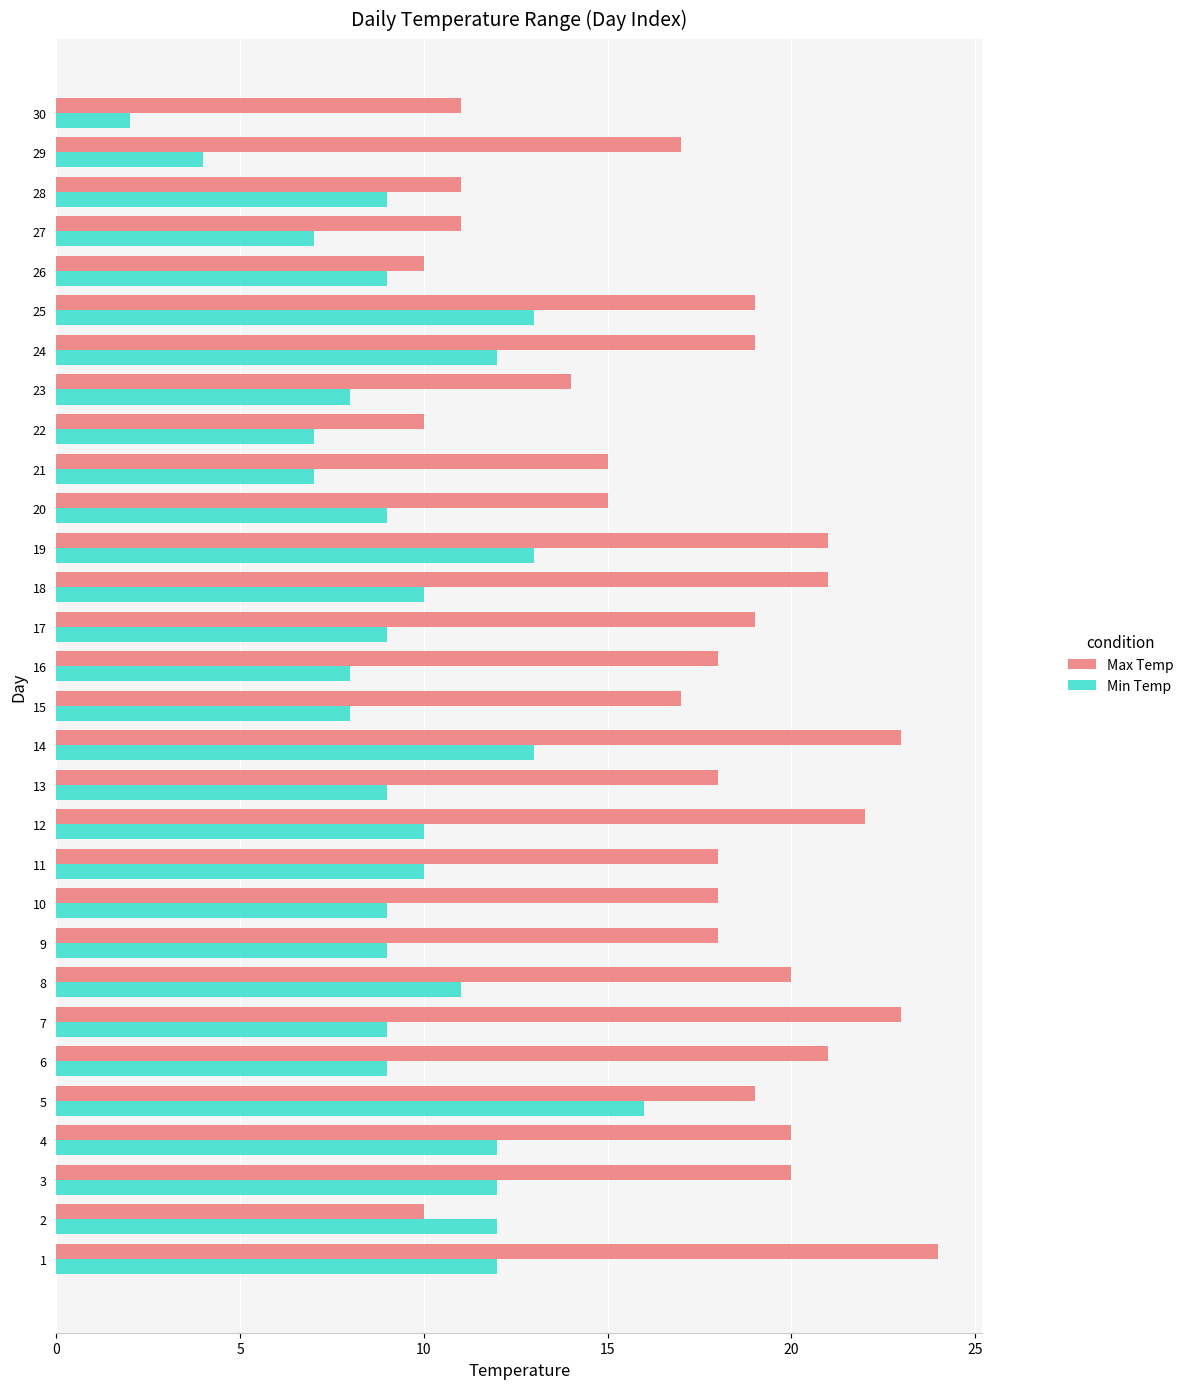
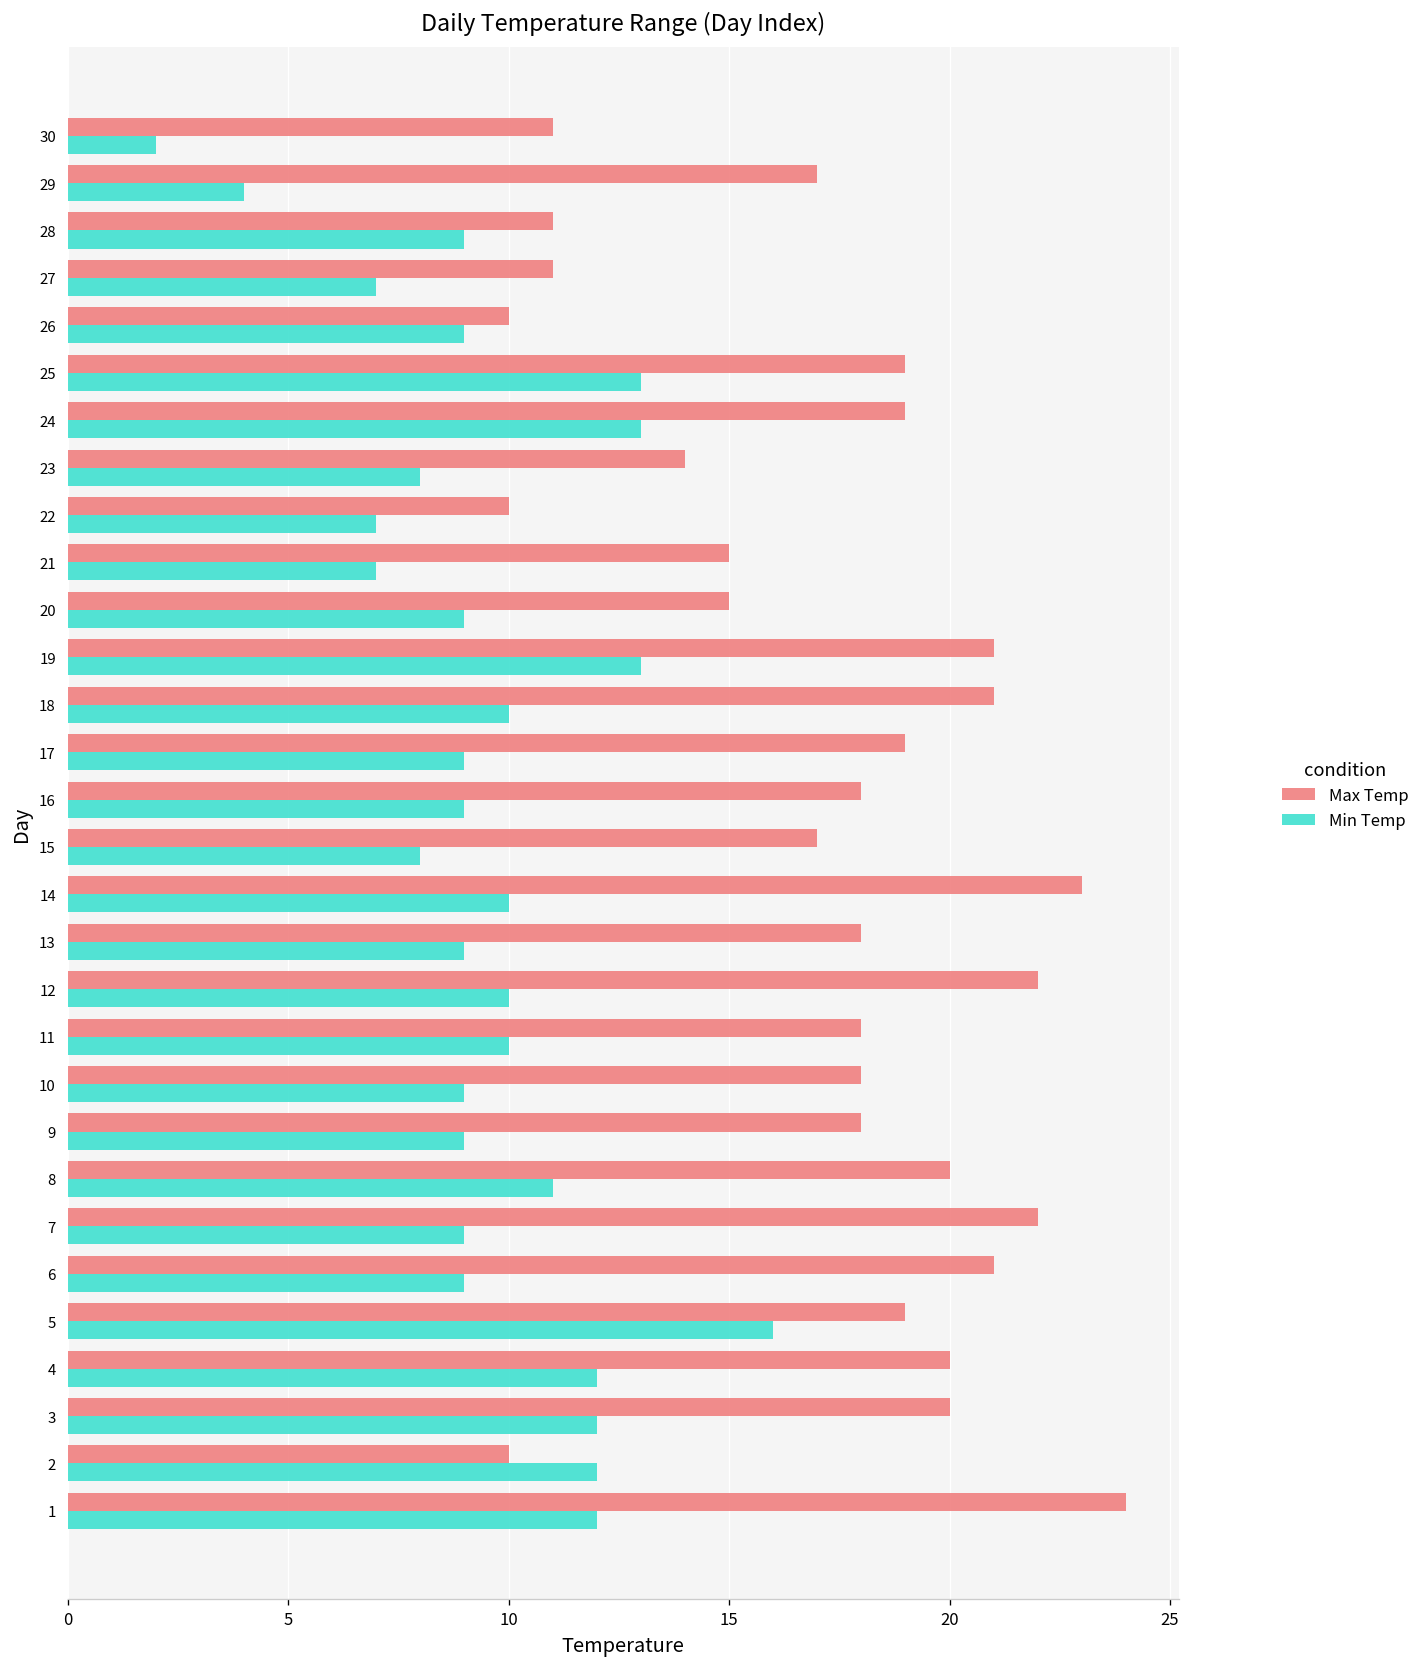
  {
    "Max Temp": {
      "30": 11,
      "29": 17,
      "28": 11,
      "27": 11,
      "26": 10,
      "25": 19,
      "24": 19,
      "23": 14,
      "22": 10,
      "21": 15,
      "20": 15,
      "19": 21,
      "18": 21,
      "17": 19,
      "16": 18,
      "15": 17,
      "14": 23,
      "13": 18,
      "12": 22,
      "11": 18,
      "10": 18,
      "9": 18,
      "8": 20,
-     "7": 23,
+     "7": 22,
      "6": 21,
      "5": 19,
      "4": 20,
      "3": 20,
      "2": 10,
      "1": 24
    },
    "Min Temp": {
      "30": 2,
      "29": 4,
      "28": 9,
      "27": 7,
      "26": 9,
      "25": 13,
-     "24": 12,
+     "24": 13,
      "23": 8,
      "22": 7,
      "21": 7,
      "20": 9,
      "19": 13,
      "18": 10,
      "17": 9,
-     "16": 8,
+     "16": 9,
      "15": 8,
-     "14": 13,
+     "14": 10,
      "13": 9,
      "12": 10,
      "11": 10,
      "10": 9,
      "9": 9,
      "8": 11,
      "7": 9,
      "6": 9,
      "5": 16,
      "4": 12,
      "3": 12,
      "2": 12,
      "1": 12
    }
  }
